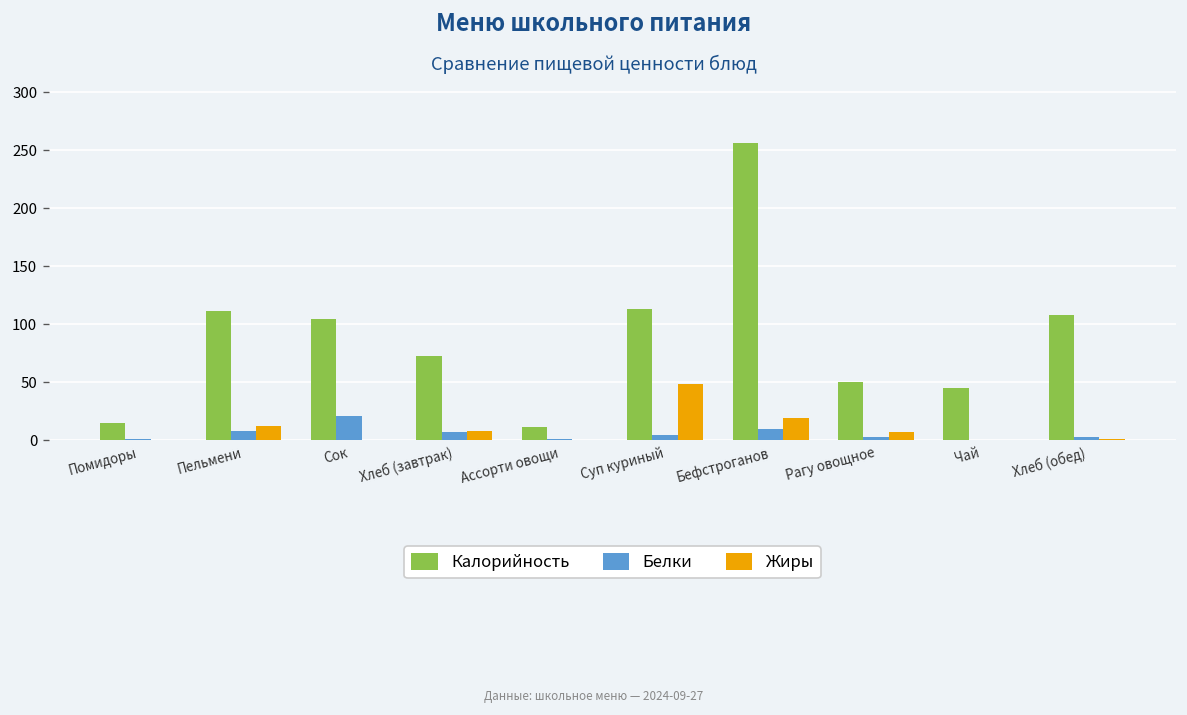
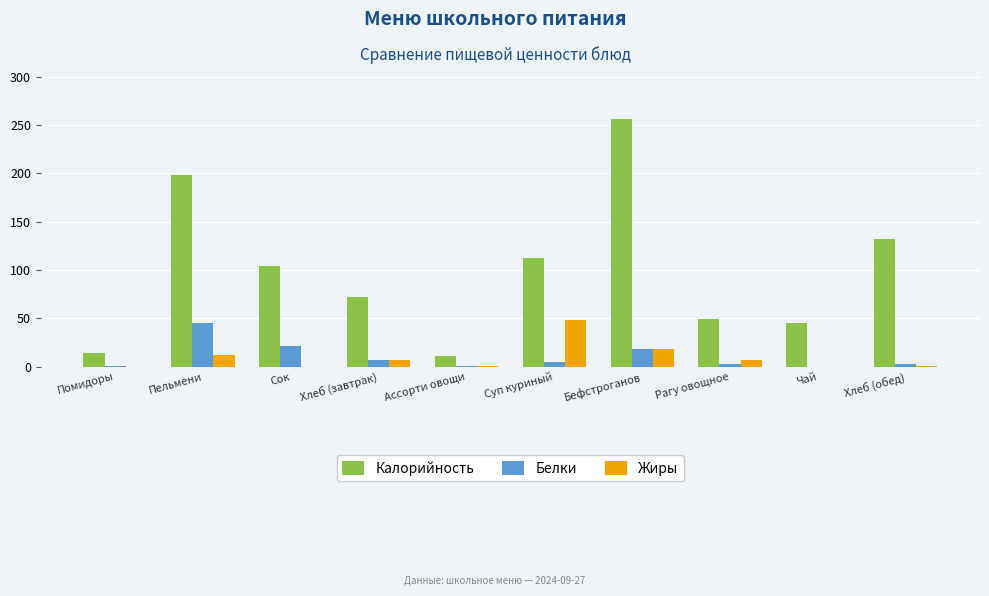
  {
    "Калорийность": {
      "Помидоры": 10,
-     "Пельмени": 110,
+     "Пельмени": 200,
      "Сок": 100,
      "Хлеб (завтрак)": 70,
      "Ассорти овощи": 10,
      "Суп куриный": 110,
      "Бефстроганов": 260,
      "Рагу овощное": 50,
      "Чай": 40,
-     "Хлеб (обед)": 110
+     "Хлеб (обед)": 130
    },
    "Белки": {
-     "Пельмени": 10,
+     "Пельмени": 50,
      "Сок": 20,
      "Хлеб (завтрак)": 10,
      "Суп куриный": 0,
-     "Бефстроганов": 10,
+     "Бефстроганов": 20,
      "Хлеб (обед)": 0
    },
    "Жиры": {
      "Пельмени": 10,
      "Хлеб (завтрак)": 10,
      "Суп куриный": 50,
      "Бефстроганов": 20,
      "Рагу овощное": 10,
      "Чай": 0
    }
  }
